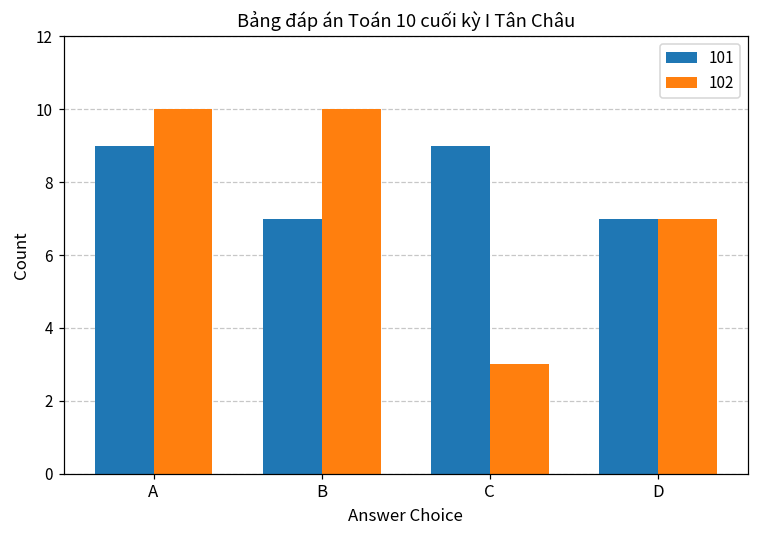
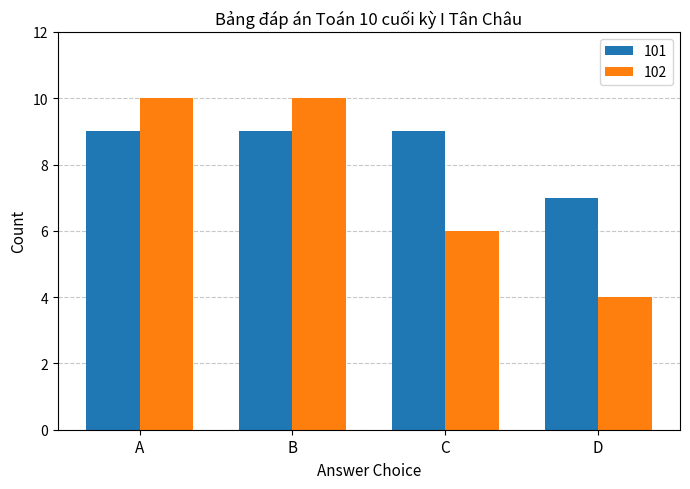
  {
    "101": {
      "A": 9,
-     "B": 7,
+     "B": 9,
      "C": 9,
      "D": 7
    },
    "102": {
      "A": 10,
      "B": 10,
-     "C": 3,
-     "D": 7
+     "C": 6,
+     "D": 4
    }
  }
